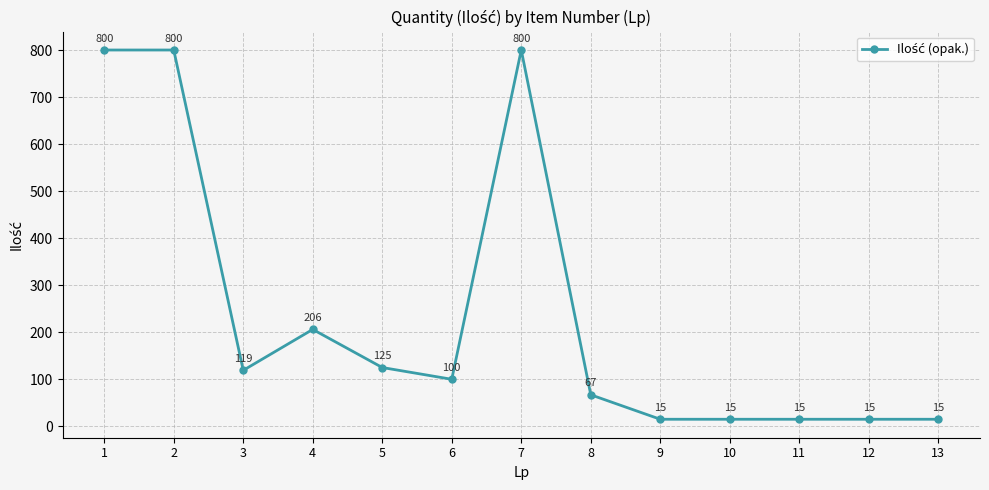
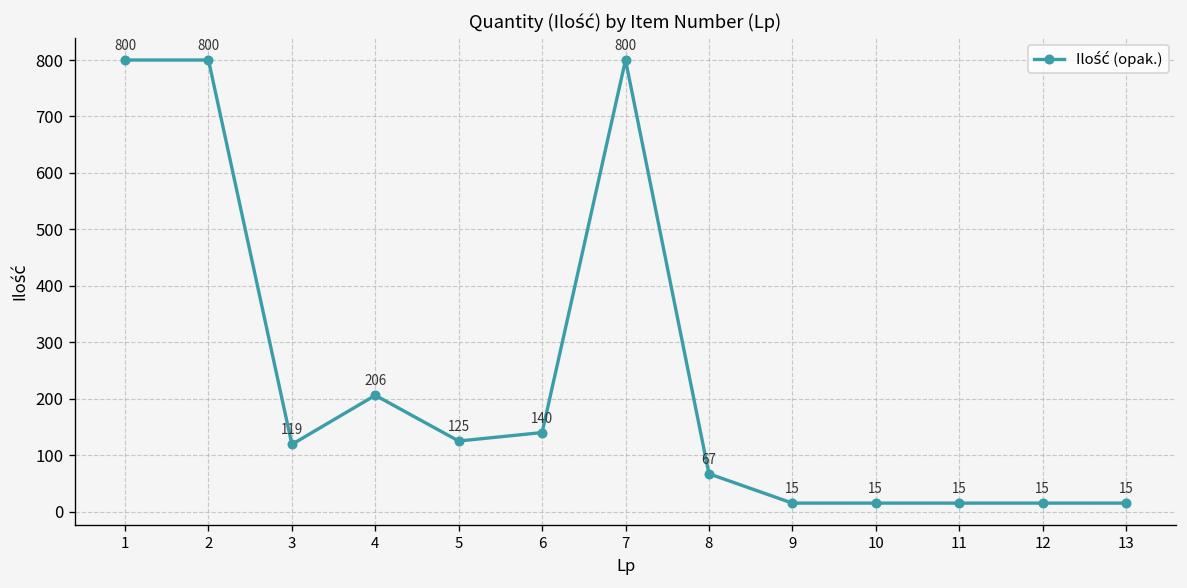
  {
    "1": 800,
    "2": 800,
    "3": 119,
    "4": 206,
    "5": 125,
-   "6": 100,
+   "6": 140,
    "7": 800,
    "8": 67,
    "9": 15,
    "10": 15,
    "11": 15,
    "12": 15,
    "13": 15
  }
